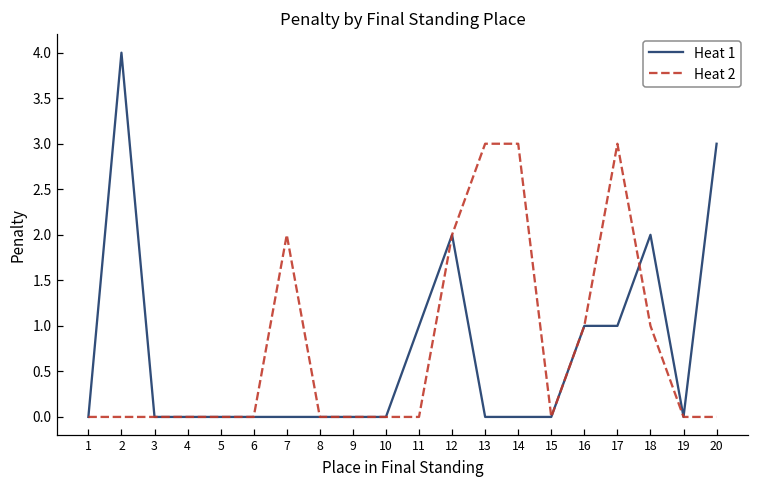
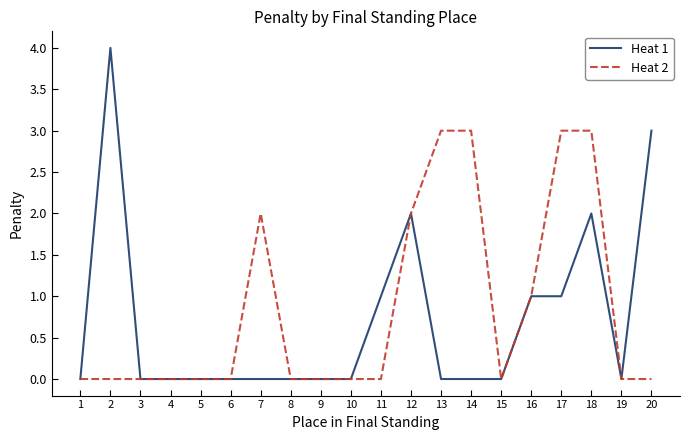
  {
    "Heat 1": {
      "2": 4,
      "7": 0,
      "11": 1,
      "13": 0,
      "14": 0,
      "17": 1,
      "18": 2,
      "20": 3
    },
    "Heat 2": {
      "2": 0,
      "7": 2,
      "11": 0,
      "13": 3,
      "14": 3,
      "17": 3,
-     "18": 1,
+     "18": 3,
      "20": 0
    }
  }
